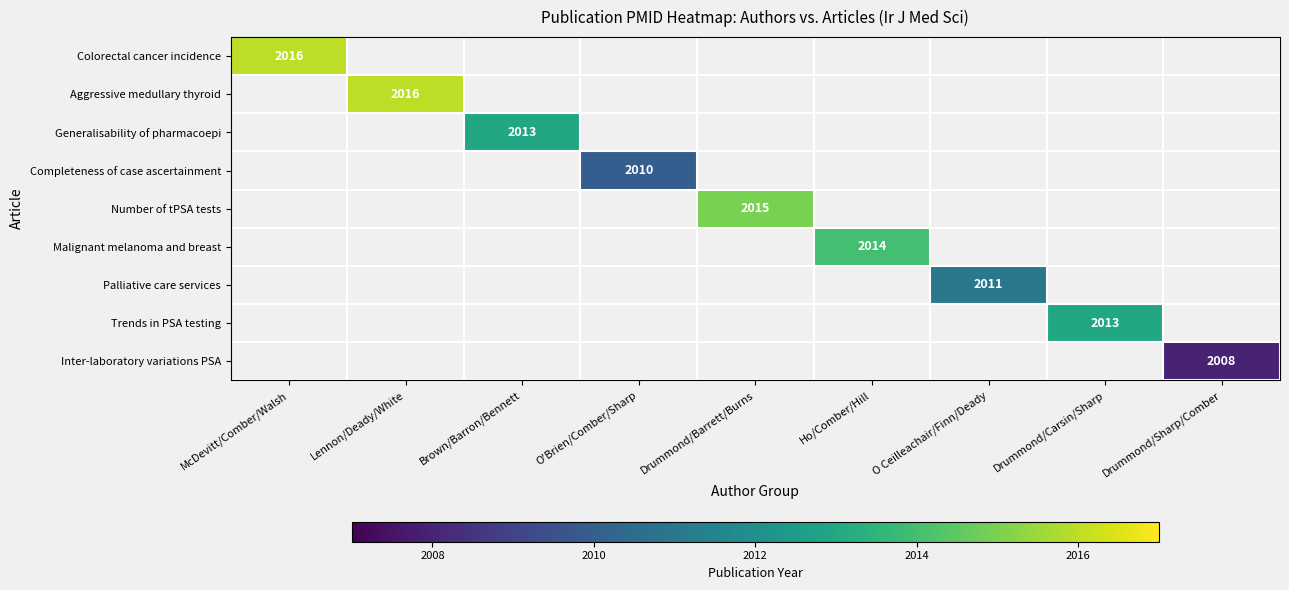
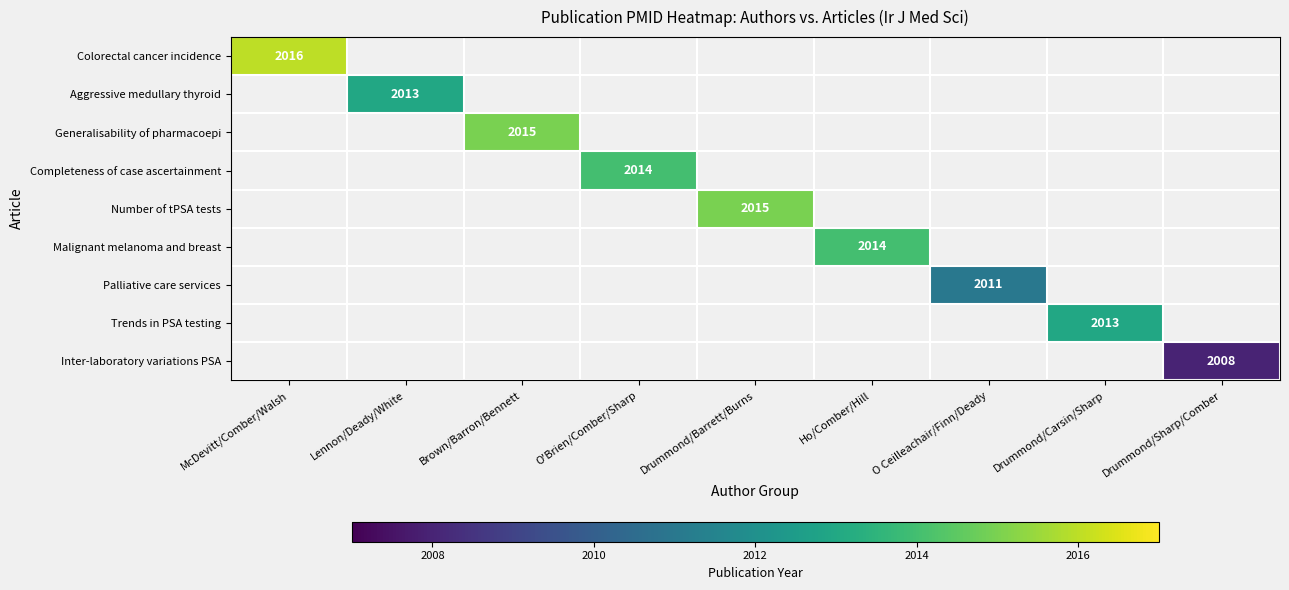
  {
    "Colorectal cancer incidence": {
      "McDevitt/Comber/Walsh": 2016
    },
    "Aggressive medullary thyroid": {
-     "Lennon/Deady/White": 2016
+     "Lennon/Deady/White": 2013
    },
    "Generalisability of pharmacoepi": {
-     "Brown/Barron/Bennett": 2013
+     "Brown/Barron/Bennett": 2015
    },
    "Completeness of case ascertainment": {
-     "O'Brien/Comber/Sharp": 2010
+     "O'Brien/Comber/Sharp": 2014
    },
    "Number of tPSA tests": {
      "Drummond/Barrett/Burns": 2015
    },
    "Malignant melanoma and breast": {
      "Ho/Comber/Hill": 2014
    },
    "Palliative care services": {
      "O Ceilleachair/Finn/Deady": 2011
    },
    "Trends in PSA testing": {
      "Drummond/Carsin/Sharp": 2013
    },
    "Inter-laboratory variations PSA": {
      "Drummond/Sharp/Comber": 2008
    }
  }
